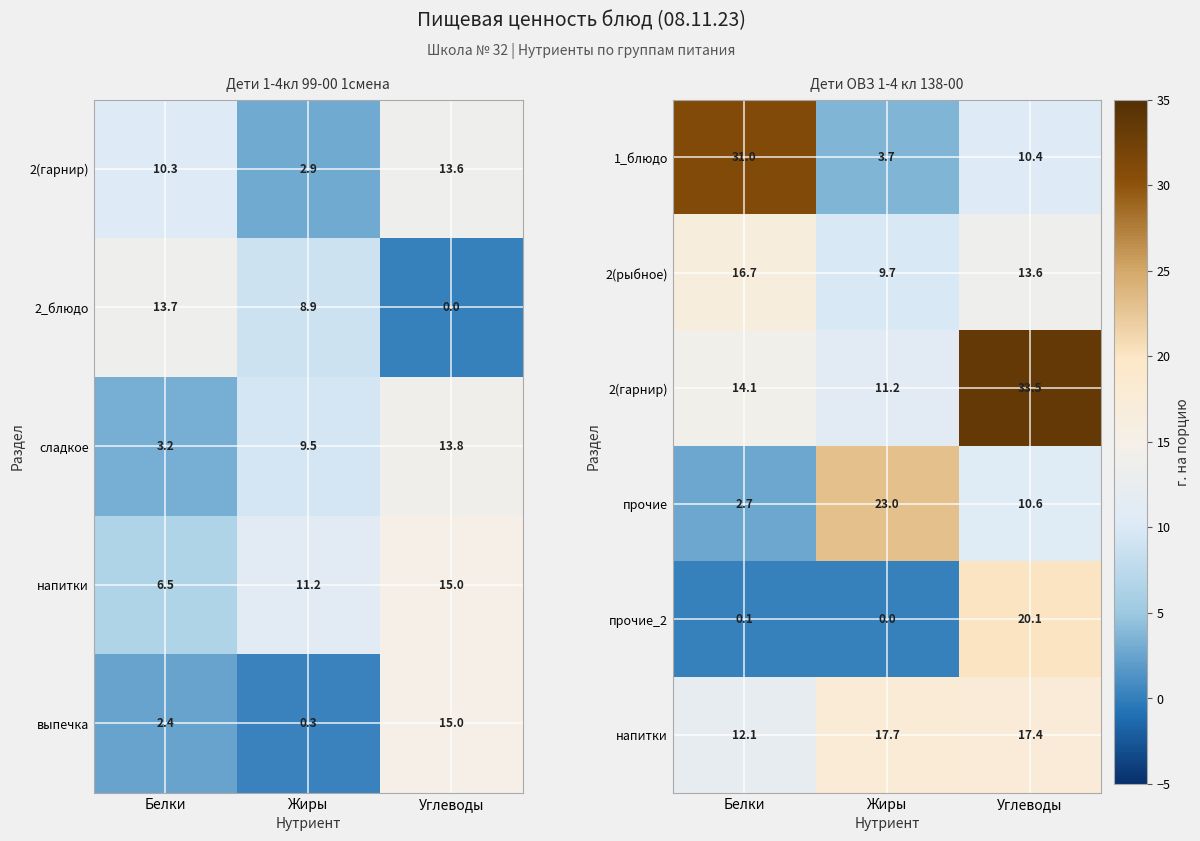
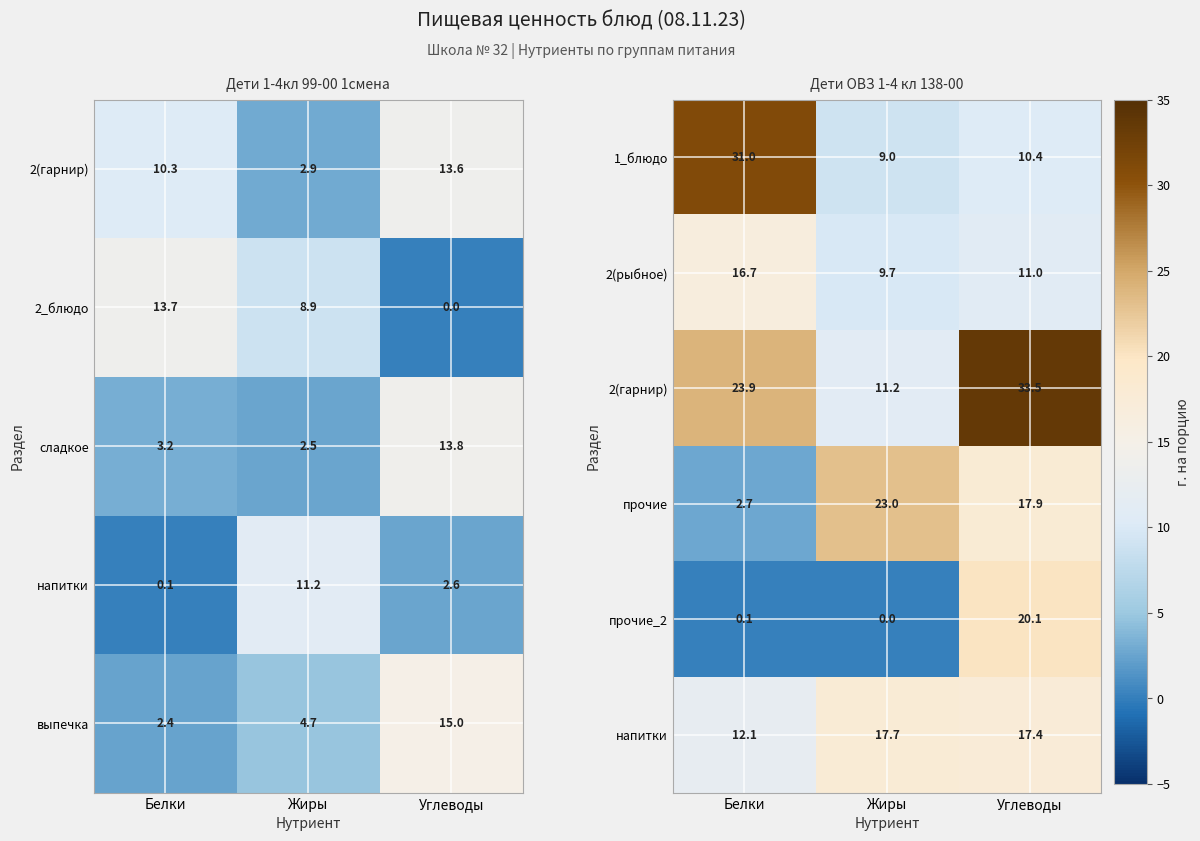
  {
    "Дети 1-4кл 99-00 1смена": {
      "2(гарнир)": {
        "Белки": 10.3,
        "Жиры": 2.9,
        "Углеводы": 13.6
      },
      "2_блюдо": {
        "Белки": 13.7,
        "Жиры": 8.9,
        "Углеводы": 0.0
      },
      "сладкое": {
        "Белки": 3.2,
-       "Жиры": 9.5,
+       "Жиры": 2.5,
        "Углеводы": 13.8
      },
      "напитки": {
-       "Белки": 6.5,
+       "Белки": 0.1,
        "Жиры": 11.2,
-       "Углеводы": 15.0
+       "Углеводы": 2.6
      },
      "выпечка": {
        "Белки": 2.4,
-       "Жиры": 0.3,
+       "Жиры": 4.7,
        "Углеводы": 15.0
      }
    },
    "Дети ОВЗ 1-4 кл 138-00": {
      "1_блюдо": {
        "Белки": 31.0,
-       "Жиры": 3.7,
+       "Жиры": 9.0,
        "Углеводы": 10.4
      },
      "2(рыбное)": {
        "Белки": 16.7,
        "Жиры": 9.7,
-       "Углеводы": 13.6
+       "Углеводы": 11.0
      },
      "2(гарнир)": {
-       "Белки": 14.1,
+       "Белки": 23.9,
        "Жиры": 11.2,
        "Углеводы": 33.5
      },
      "прочие": {
        "Белки": 2.7,
        "Жиры": 23.0,
-       "Углеводы": 10.6
+       "Углеводы": 17.9
      },
      "прочие_2": {
        "Белки": 0.1,
        "Жиры": 0.0,
        "Углеводы": 20.1
      },
      "напитки": {
        "Белки": 12.1,
        "Жиры": 17.7,
        "Углеводы": 17.4
      }
    }
  }
